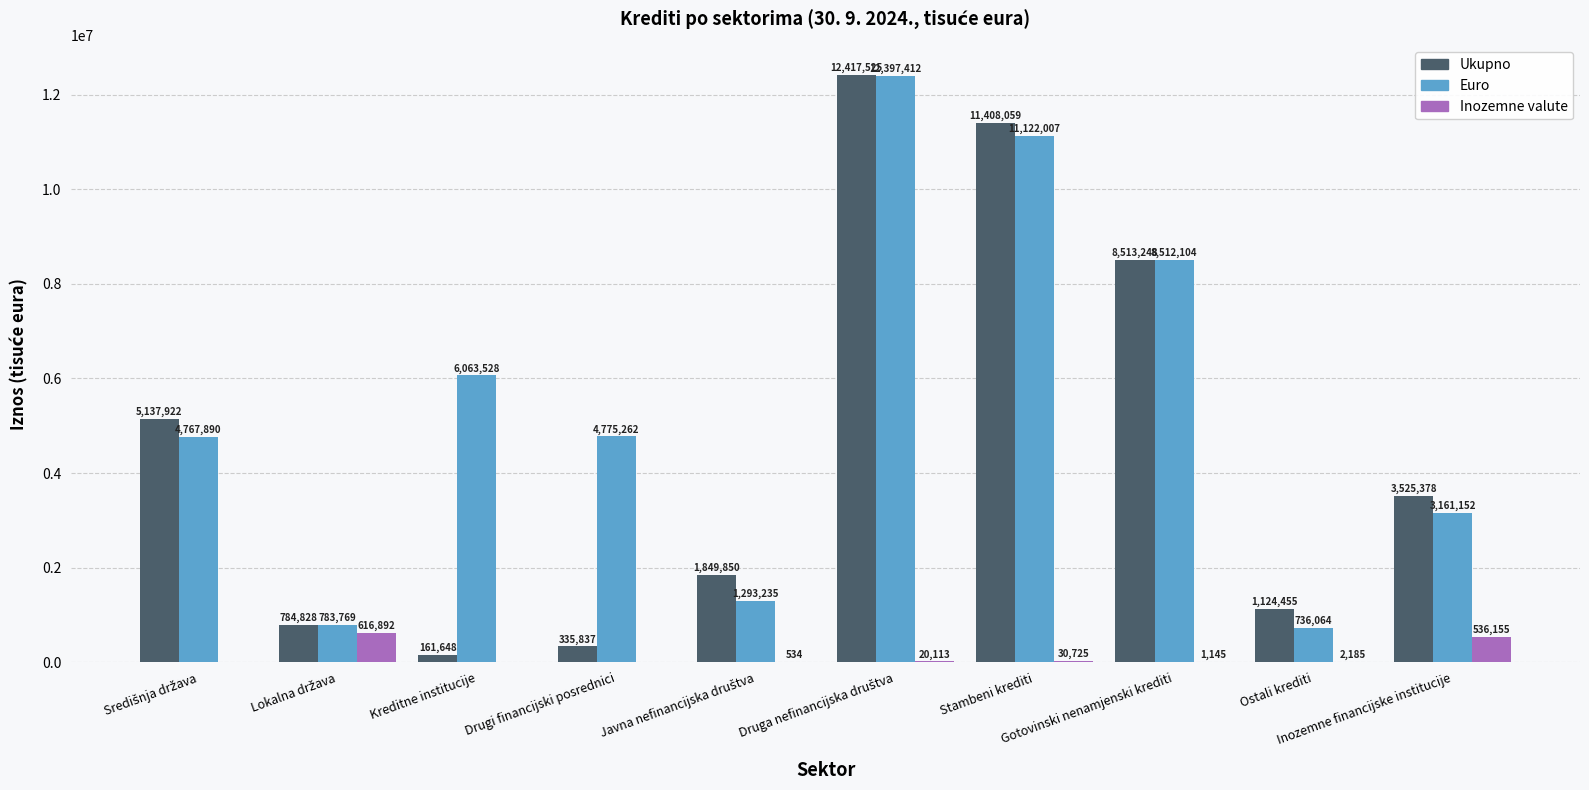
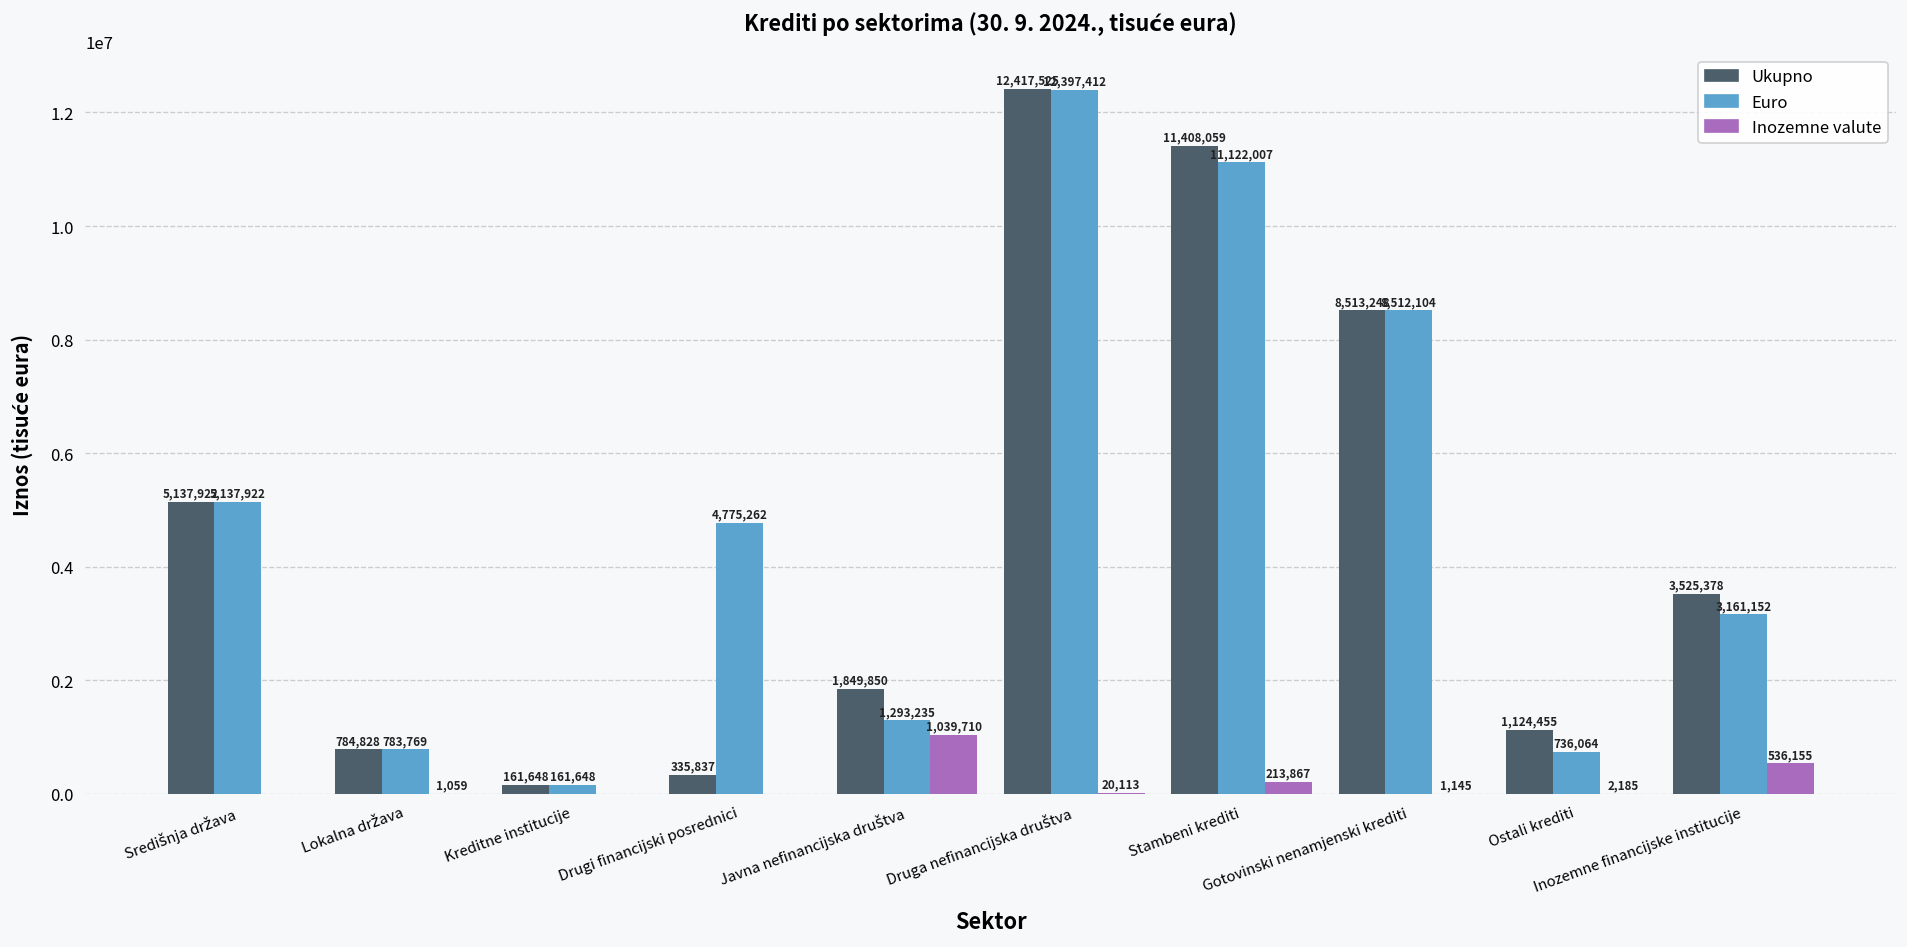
  {
    "Ukupno": {
      "Središnja država": "5,137,922",
      "Lokalna država": "784,828",
      "Kreditne institucije": "161,648",
      "Drugi financijski posrednici": "335,837",
      "Javna nefinancijska društva": "1,849,850",
      "Stambeni krediti": "11,408,059",
      "Ostali krediti": "1,124,455",
      "Inozemne financijske institucije": "3,525,378"
    },
    "Euro": {
-     "Središnja država": "4,767,890",
+     "Središnja država": "5,137,922",
      "Lokalna država": "783,769",
-     "Kreditne institucije": "6,063,528",
+     "Kreditne institucije": "161,648",
      "Drugi financijski posrednici": "4,775,262",
      "Javna nefinancijska društva": "1,293,235",
      "Stambeni krediti": "11,122,007",
      "Ostali krediti": "736,064",
      "Inozemne financijske institucije": "3,161,152"
    },
    "Inozemne valute": {
-     "Lokalna država": "616,892",
-     "Javna nefinancijska društva": "534",
+     "Lokalna država": "1,059",
+     "Javna nefinancijska društva": "1,039,710",
      "Druga nefinancijska društva": "20,113",
-     "Stambeni krediti": "30,725",
+     "Stambeni krediti": "213,867",
      "Gotovinski nenamjenski krediti": "1,145",
      "Ostali krediti": "2,185",
      "Inozemne financijske institucije": "536,155"
    }
  }
